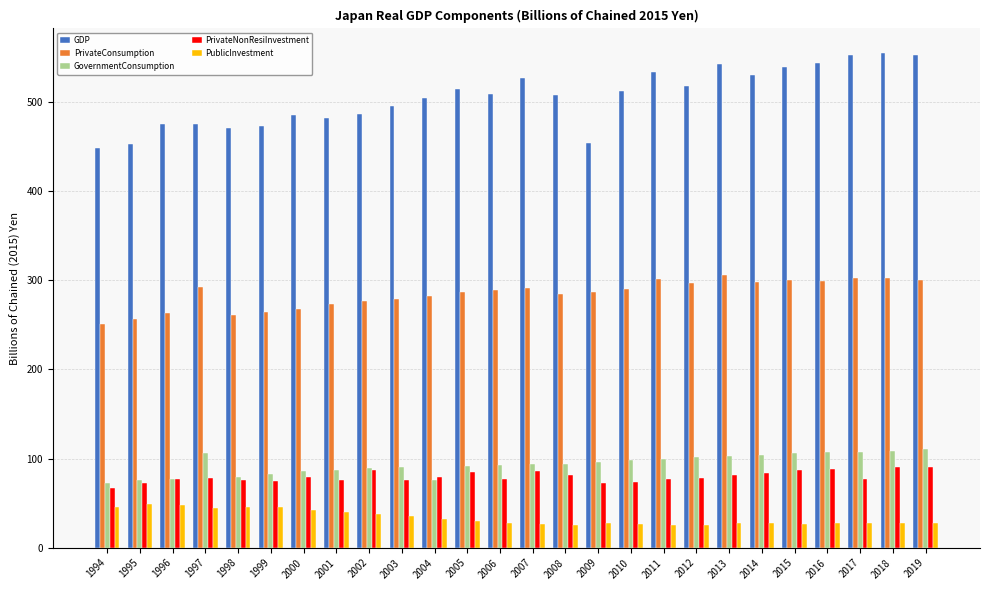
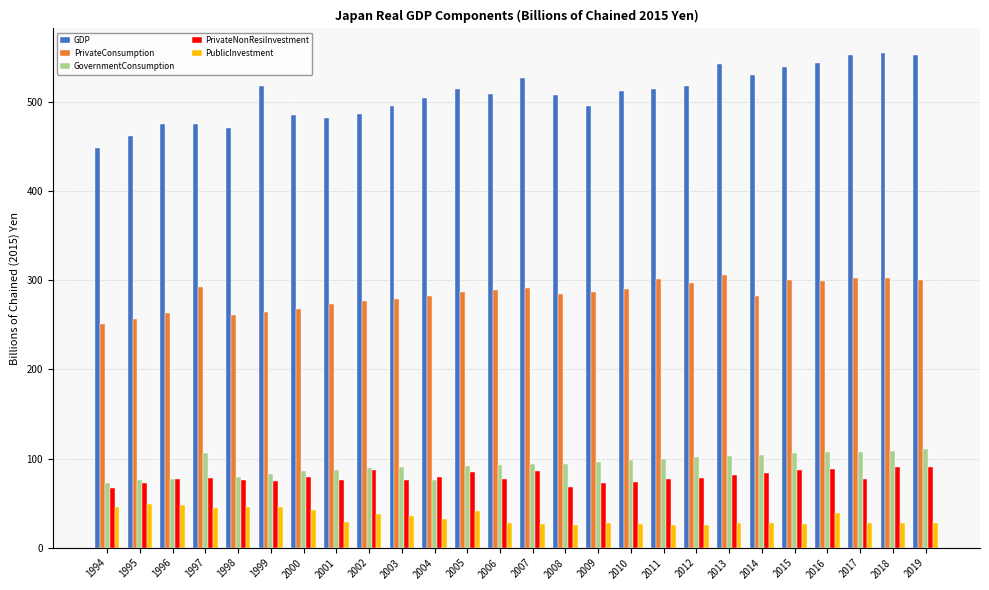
  {
    "GDP": {
      "1994": 450,
-     "1995": 450,
+     "1995": 460,
      "1996": 480,
      "1997": 480,
      "1998": 470,
-     "1999": 470,
+     "1999": 520,
      "2000": 490,
      "2001": 480,
      "2002": 490,
      "2003": 500,
      "2004": 500,
      "2005": 520,
      "2006": 510,
      "2007": 530,
      "2008": 510,
-     "2009": 450,
+     "2009": 500,
      "2010": 510,
-     "2011": 530,
+     "2011": 510,
      "2012": 520,
      "2013": 540,
      "2014": 530,
      "2015": 540,
      "2016": 540,
      "2017": 550,
      "2018": 550,
      "2019": 550
    },
    "PrivateConsumption": {
      "1994": 250,
      "1995": 260,
      "1996": 260,
      "1997": 290,
      "1998": 260,
      "1999": 260,
      "2000": 270,
      "2001": 270,
      "2002": 280,
      "2003": 280,
      "2004": 280,
      "2005": 290,
      "2006": 290,
      "2007": 290,
      "2008": 280,
      "2009": 290,
      "2010": 290,
      "2011": 300,
      "2012": 300,
      "2013": 310,
-     "2014": 300,
+     "2014": 280,
      "2015": 300,
      "2016": 300,
      "2017": 300,
      "2018": 300,
      "2019": 300
    },
    "GovernmentConsumption": {
      "1994": 70,
      "1995": 80,
      "1996": 80,
      "1997": 110,
      "1998": 80,
      "1999": 80,
      "2000": 90,
      "2001": 90,
      "2002": 90,
      "2003": 90,
      "2004": 80,
      "2005": 90,
      "2006": 90,
      "2007": 90,
      "2008": 90,
      "2009": 100,
      "2010": 100,
      "2011": 100,
      "2012": 100,
      "2013": 100,
      "2014": 100,
      "2015": 110,
      "2016": 110,
      "2017": 110,
      "2018": 110,
      "2019": 110
    },
    "PrivateNonResiInvestment": {
      "1994": 70,
      "1995": 70,
      "1996": 80,
      "1997": 80,
      "1998": 80,
      "1999": 70,
      "2000": 80,
      "2001": 80,
      "2002": 90,
      "2003": 80,
      "2004": 80,
      "2005": 90,
      "2006": 80,
      "2007": 90,
-     "2008": 80,
+     "2008": 70,
      "2009": 70,
      "2010": 70,
      "2011": 80,
      "2012": 80,
      "2013": 80,
      "2014": 80,
      "2015": 90,
      "2016": 90,
      "2017": 80,
      "2018": 90,
      "2019": 90
    },
    "PublicInvestment": {
      "1994": 50,
      "1995": 50,
      "1996": 50,
      "1997": 50,
      "1998": 50,
      "1999": 50,
      "2000": 40,
-     "2001": 40,
+     "2001": 30,
      "2002": 40,
      "2003": 40,
      "2004": 30,
-     "2005": 30,
+     "2005": 40,
      "2006": 30,
      "2007": 30,
      "2008": 30,
      "2009": 30,
      "2010": 30,
      "2011": 30,
      "2012": 30,
      "2013": 30,
      "2014": 30,
      "2015": 30,
-     "2016": 30,
+     "2016": 40,
      "2017": 30,
      "2018": 30,
      "2019": 30
    }
  }
